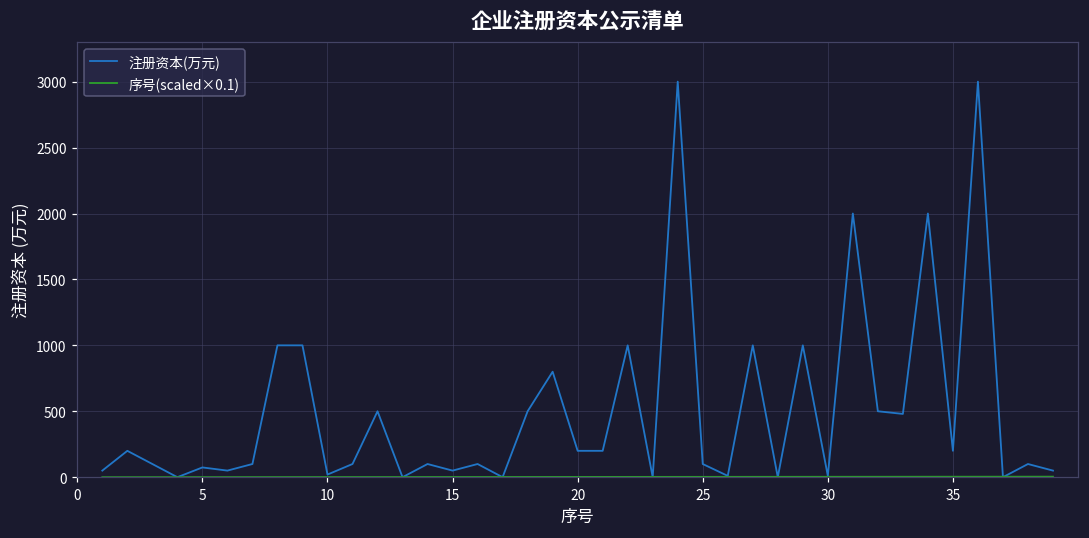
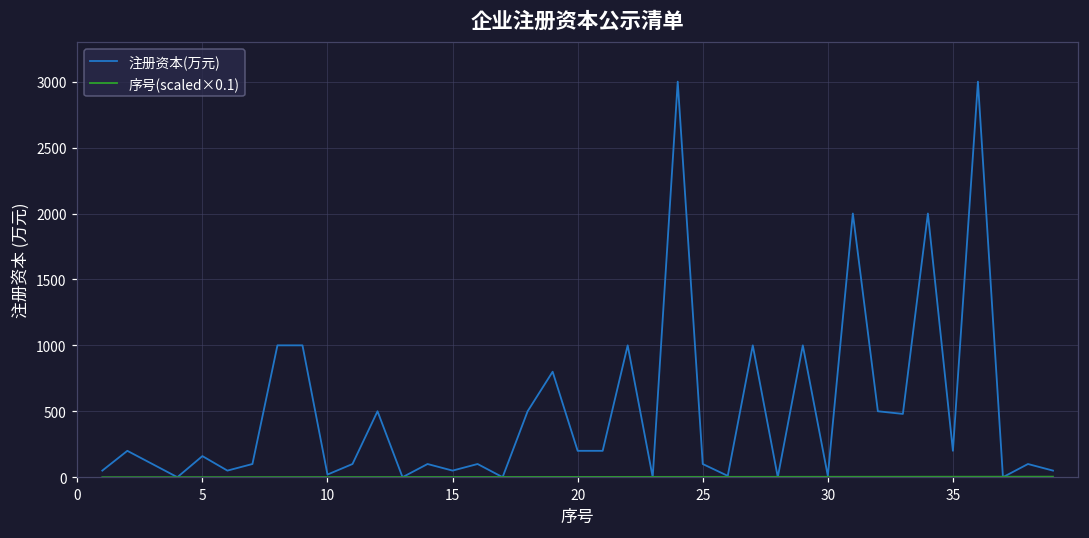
  {
    "注册资本(万元)": {
-     "5": 70,
+     "5": 160,
      "15": 50,
      "20": 200,
      "25": 100,
      "35": 200
    },
    "序号(scaled×0.1)": {
      "5": 0,
      "15": 0,
      "20": 0,
      "25": 0,
      "35": 0
    }
  }
